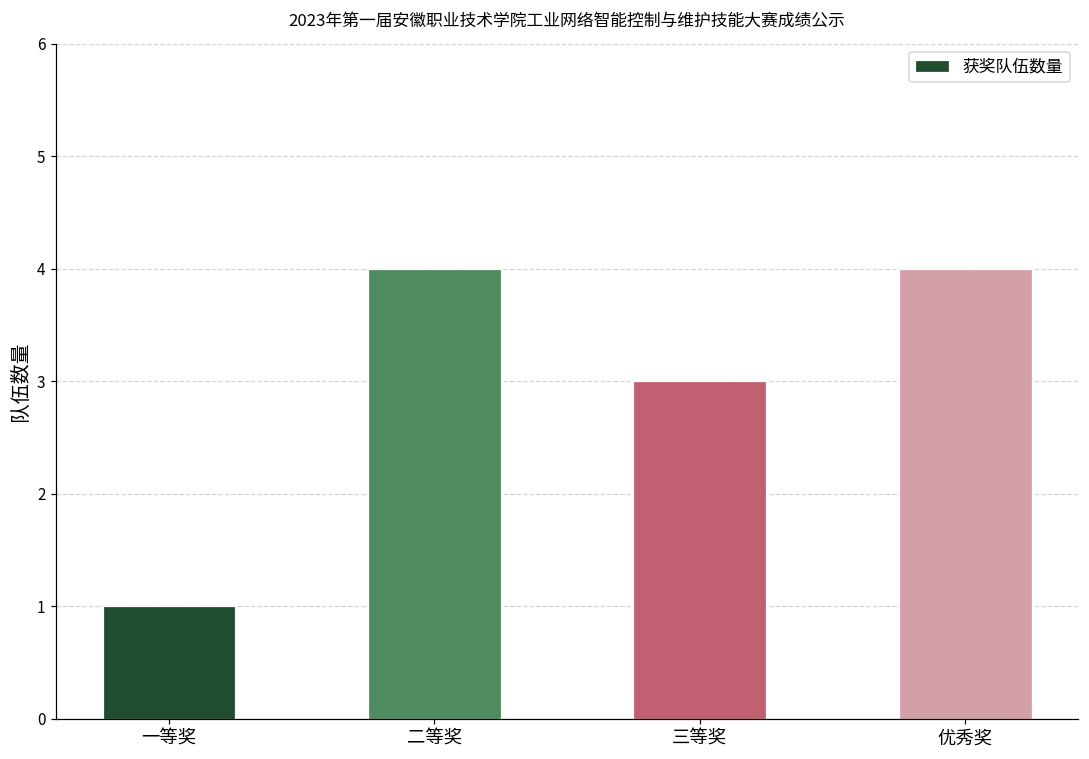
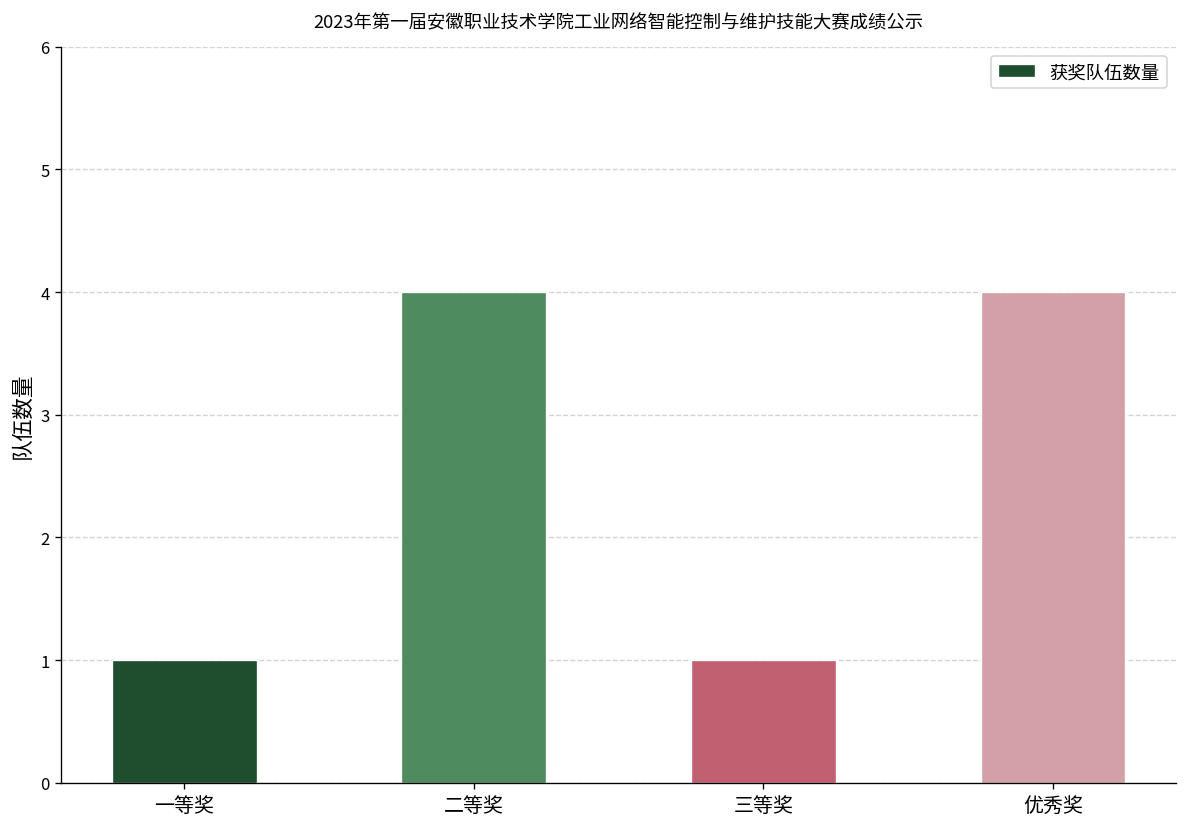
  {
    "一等奖": 1,
    "二等奖": 4,
-   "三等奖": 3,
+   "三等奖": 1,
    "优秀奖": 4
  }
